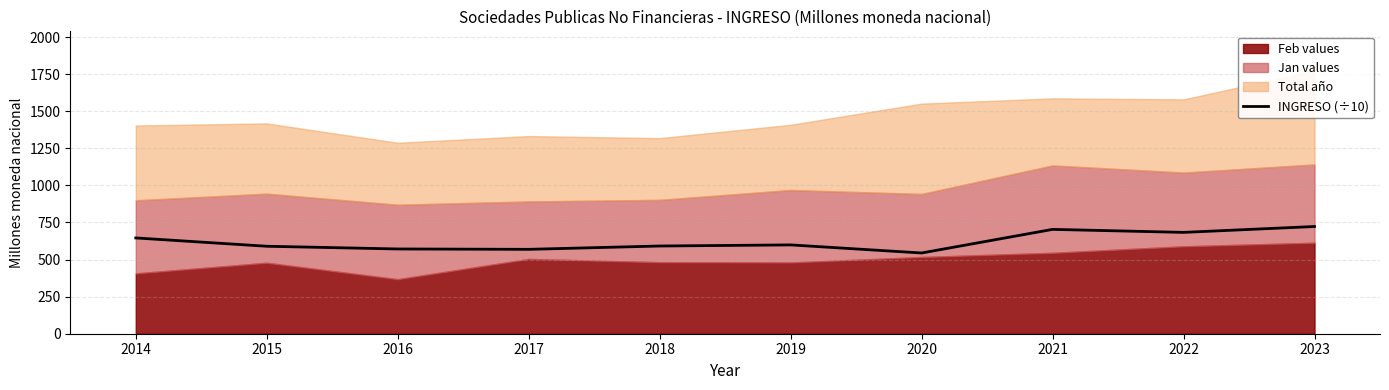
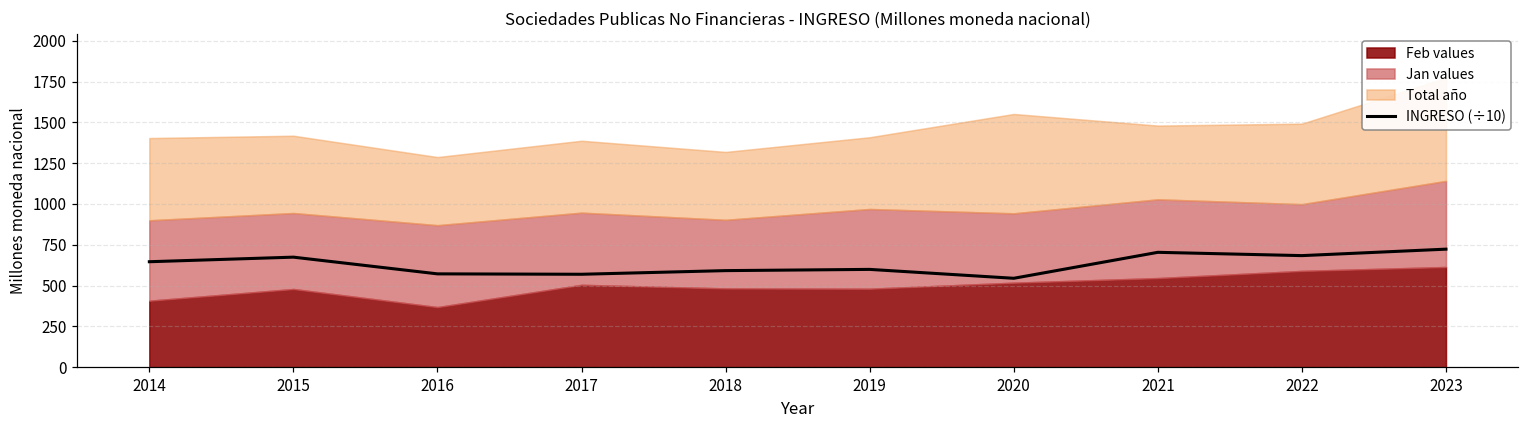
  {
    "INGRESO (÷10)": {
      "2014": 650,
-     "2015": 590,
+     "2015": 670,
      "2016": 570,
      "2017": 570,
      "2018": 590,
      "2019": 600,
      "2020": 540,
      "2021": 700,
      "2022": 680,
      "2023": 720
    },
    "Feb values": {
      "2014": 410,
      "2015": 480,
      "2016": 370,
      "2017": 500,
      "2018": 480,
      "2019": 480,
      "2020": 520,
      "2021": 550,
      "2022": 590,
      "2023": 610
    },
    "Jan values": {
      "2014": 490,
      "2015": 470,
      "2016": 500,
-     "2017": 390,
+     "2017": 440,
      "2018": 420,
      "2019": 490,
      "2020": 430,
-     "2021": 590,
-     "2022": 500,
+     "2021": 480,
+     "2022": 410,
      "2023": 530
    },
    "Total año": {
      "2014": 500,
      "2015": 470,
      "2016": 420,
      "2017": 440,
      "2018": 420,
      "2019": 440,
      "2020": 610,
      "2021": 450,
      "2022": 490
    }
  }
